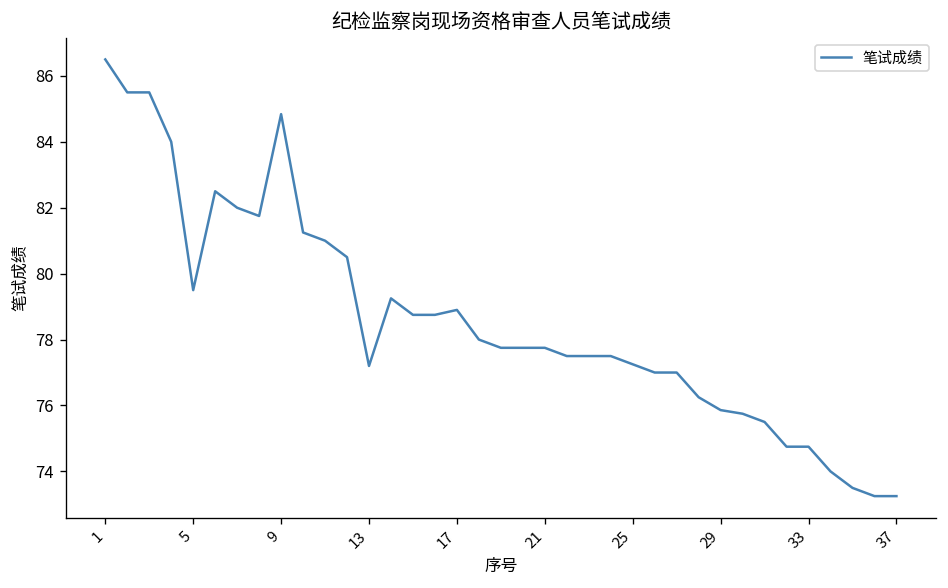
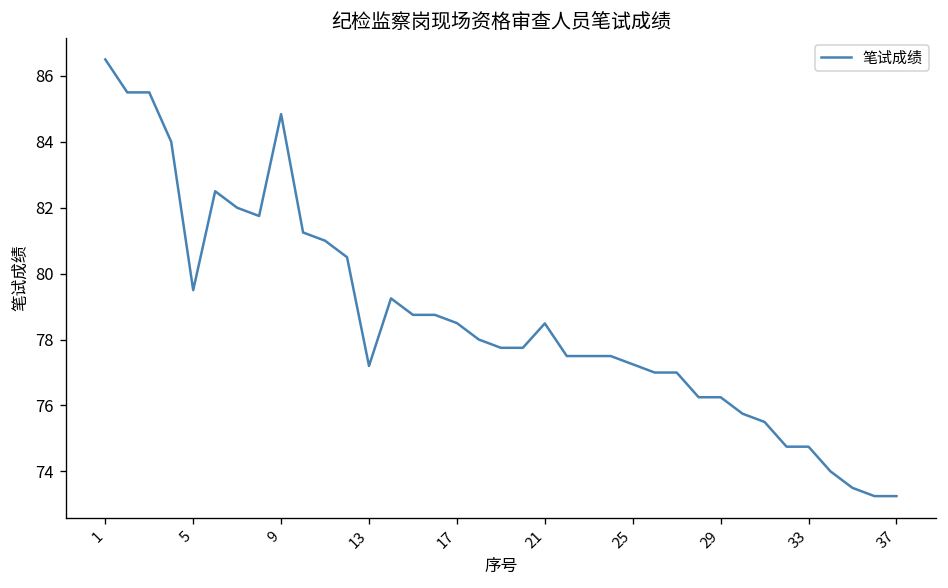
  {
    "1": 86.5,
    "5": 79.5,
    "9": 84.8,
    "13": 77.2,
-   "17": 78.9,
-   "21": 77.8,
+   "17": 78.5,
+   "21": 78.5,
    "25": 77.3,
-   "29": 75.9,
+   "29": 76.3,
    "33": 74.8,
    "37": 73.3
  }
